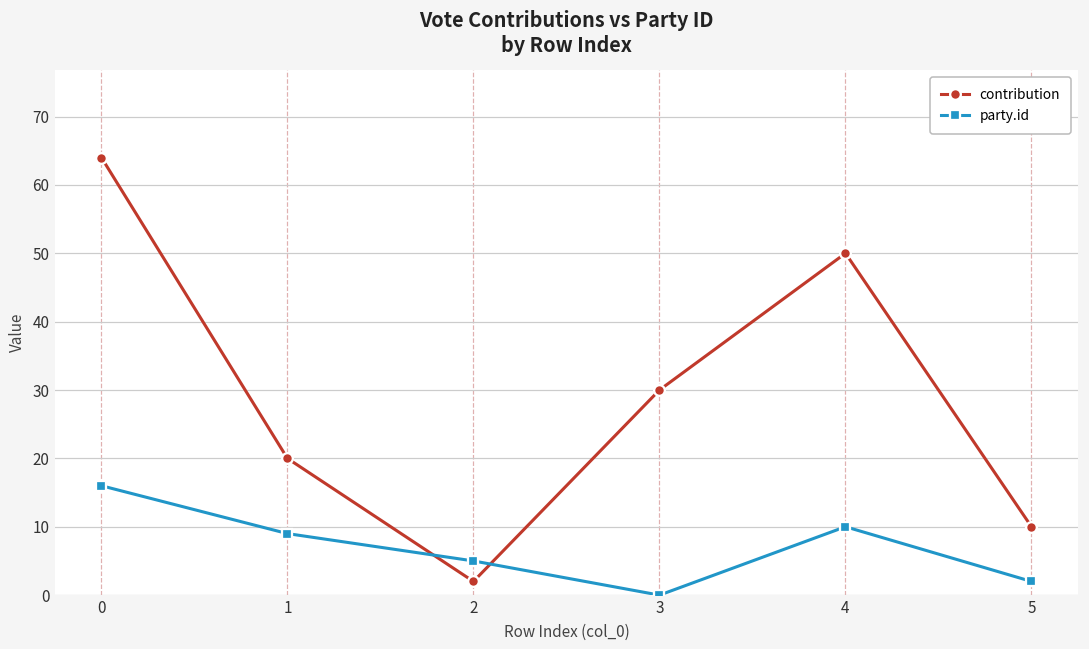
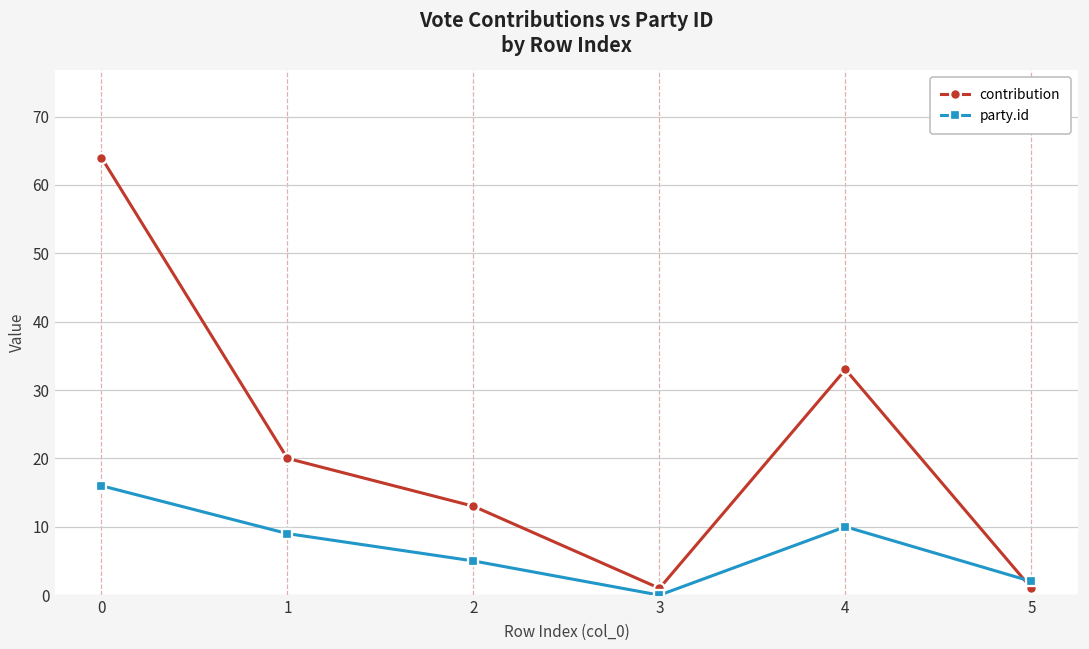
  {
    "contribution": {
      "0": 64,
      "1": 20,
-     "2": 2,
-     "3": 30,
-     "4": 50,
-     "5": 10
+     "2": 13,
+     "3": 1,
+     "4": 33,
+     "5": 1
    },
    "party.id": {
      "0": 16,
      "1": 9,
      "2": 5,
      "3": 0,
      "4": 10,
      "5": 2
    }
  }
